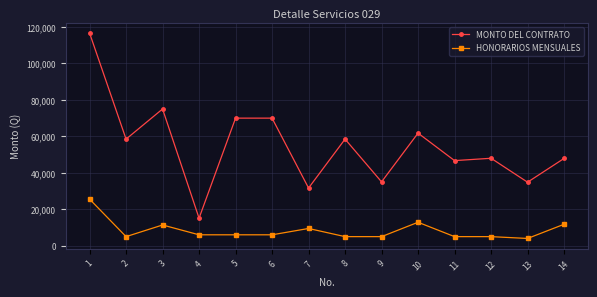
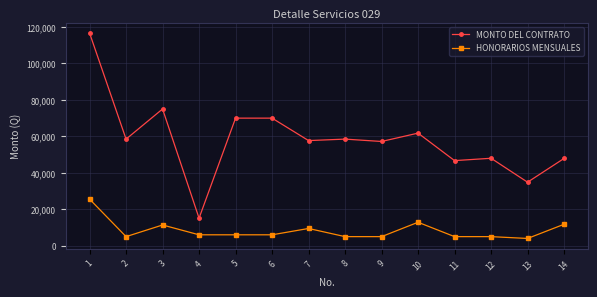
  {
    "MONTO DEL CONTRATO": {
      "1": "116,000",
      "2": "58,000",
      "3": "75,000",
      "4": "15,000",
      "5": "70,000",
      "6": "70,000",
-     "7": "32,000",
+     "7": "58,000",
      "8": "58,000",
-     "9": "35,000",
+     "9": "57,000",
      "10": "62,000",
      "11": "47,000",
      "12": "48,000",
      "13": "35,000",
      "14": "48,000"
    },
    "HONORARIOS MENSUALES": {
      "1": "26,000",
      "2": "5,000",
      "3": "11,000",
      "4": "6,000",
      "5": "6,000",
      "6": "6,000",
      "7": "9,000",
      "8": "5,000",
      "9": "5,000",
      "10": "13,000",
      "11": "5,000",
      "12": "5,000",
      "13": "4,000",
      "14": "12,000"
    }
  }
